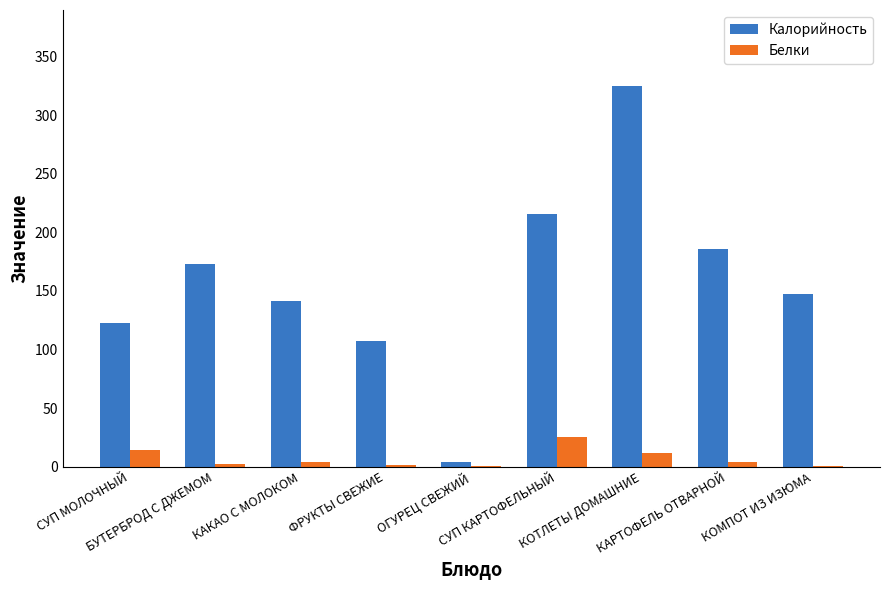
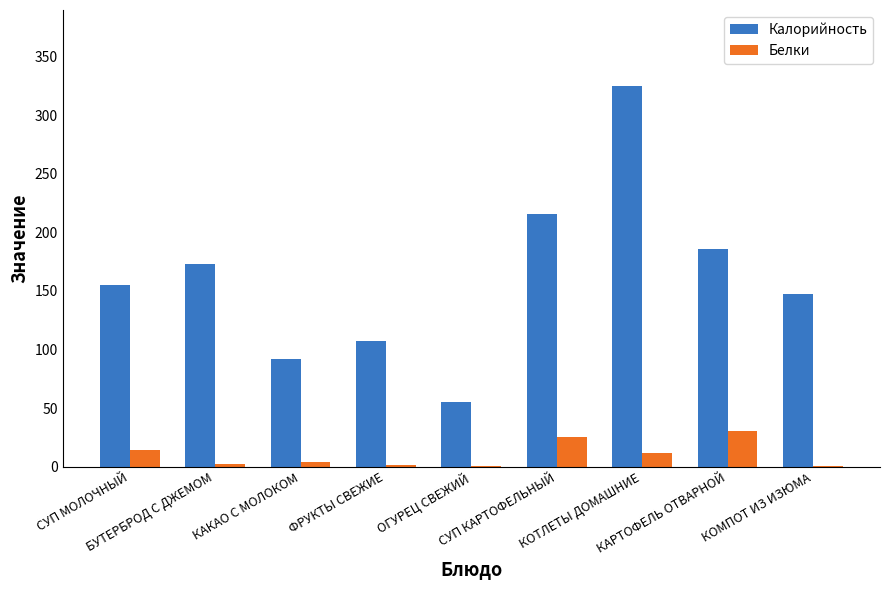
  {
    "Калорийность": {
-     "СУП МОЛОЧНЫЙ": 123,
+     "СУП МОЛОЧНЫЙ": 155,
      "БУТЕРБРОД С ДЖЕМОМ": 173,
-     "КАКАО С МОЛОКОМ": 141,
+     "КАКАО С МОЛОКОМ": 92,
      "ФРУКТЫ СВЕЖИЕ": 107,
-     "ОГУРЕЦ СВЕЖИЙ": 4,
+     "ОГУРЕЦ СВЕЖИЙ": 55,
      "СУП КАРТОФЕЛЬНЫЙ": 216,
      "КОТЛЕТЫ ДОМАШНИЕ": 325,
      "КАРТОФЕЛЬ ОТВАРНОЙ": 186,
      "КОМПОТ ИЗ ИЗЮМА": 147
    },
    "Белки": {
      "СУП МОЛОЧНЫЙ": 14,
      "БУТЕРБРОД С ДЖЕМОМ": 2,
      "КАКАО С МОЛОКОМ": 4,
      "СУП КАРТОФЕЛЬНЫЙ": 25,
      "КОТЛЕТЫ ДОМАШНИЕ": 12,
-     "КАРТОФЕЛЬ ОТВАРНОЙ": 4
+     "КАРТОФЕЛЬ ОТВАРНОЙ": 31
    }
  }
